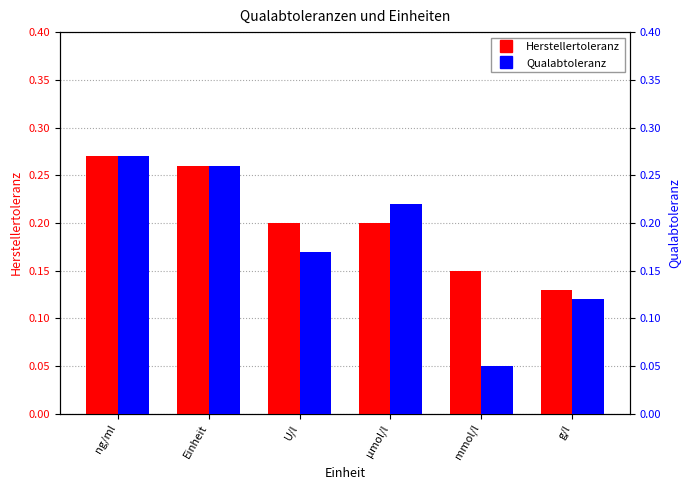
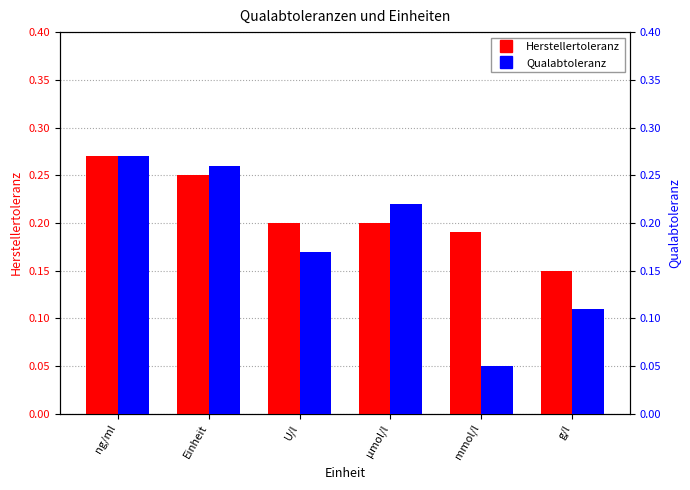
  {
    "Herstellertoleranz": {
      "ng/ml": 0.27,
-     "Einheit": 0.26,
+     "Einheit": 0.25,
      "U/l": 0.20,
      "µmol/l": 0.20,
-     "mmol/l": 0.15,
-     "g/l": 0.13
+     "mmol/l": 0.19,
+     "g/l": 0.15
    },
    "Qualabtoleranz": {
      "ng/ml": 0.27,
      "Einheit": 0.26,
      "U/l": 0.17,
      "µmol/l": 0.22,
      "mmol/l": 0.05,
-     "g/l": 0.12
+     "g/l": 0.11
    }
  }
